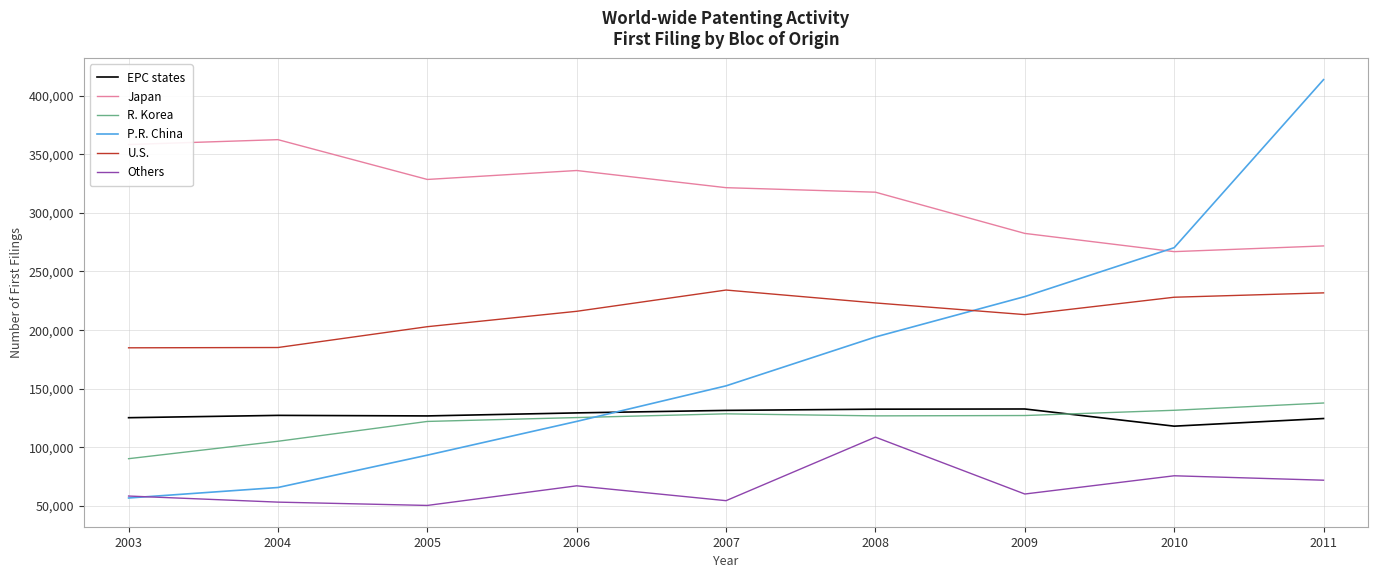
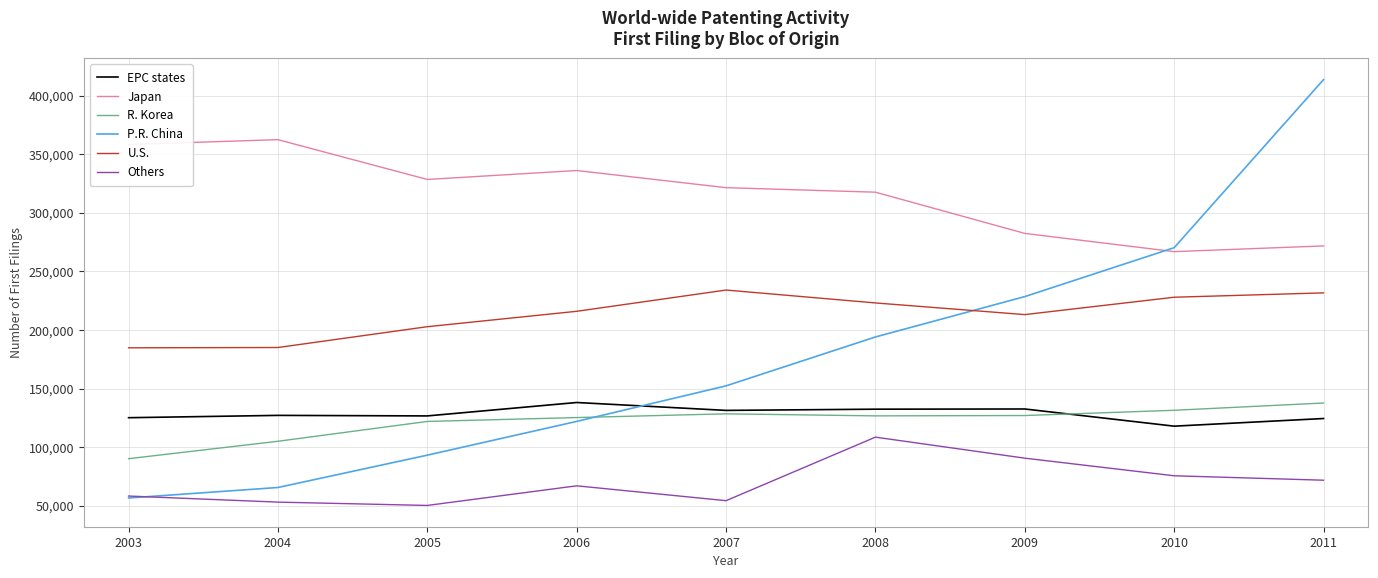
  {
    "EPC states": {
      "2003": "125,000",
      "2004": "127,000",
      "2005": "127,000",
-     "2006": "129,000",
+     "2006": "138,000",
      "2007": "131,000",
      "2008": "132,000",
      "2009": "133,000",
      "2010": "118,000",
      "2011": "124,000"
    },
    "Japan": {
      "2004": "362,000",
      "2005": "328,000",
      "2006": "336,000",
      "2007": "321,000",
      "2008": "318,000",
      "2009": "282,000",
      "2010": "267,000",
      "2011": "272,000"
    },
    "R. Korea": {
      "2003": "90,000",
      "2004": "105,000",
      "2005": "122,000",
      "2006": "125,000",
      "2007": "128,000",
      "2008": "127,000",
      "2009": "127,000",
      "2010": "131,000",
      "2011": "138,000"
    },
    "P.R. China": {
      "2004": "66,000",
      "2005": "93,000",
      "2006": "122,000",
      "2007": "152,000",
      "2008": "194,000",
      "2009": "228,000",
      "2010": "270,000",
      "2011": "414,000"
    },
    "U.S.": {
      "2003": "185,000",
      "2004": "185,000",
      "2005": "203,000",
      "2006": "216,000",
      "2007": "234,000",
      "2008": "223,000",
      "2009": "213,000",
      "2010": "228,000",
      "2011": "232,000"
    },
    "Others": {
      "2004": "53,000",
      "2005": "50,000",
      "2006": "67,000",
      "2007": "54,000",
      "2008": "109,000",
-     "2009": "60,000",
+     "2009": "91,000",
      "2010": "76,000",
      "2011": "72,000"
    }
  }
